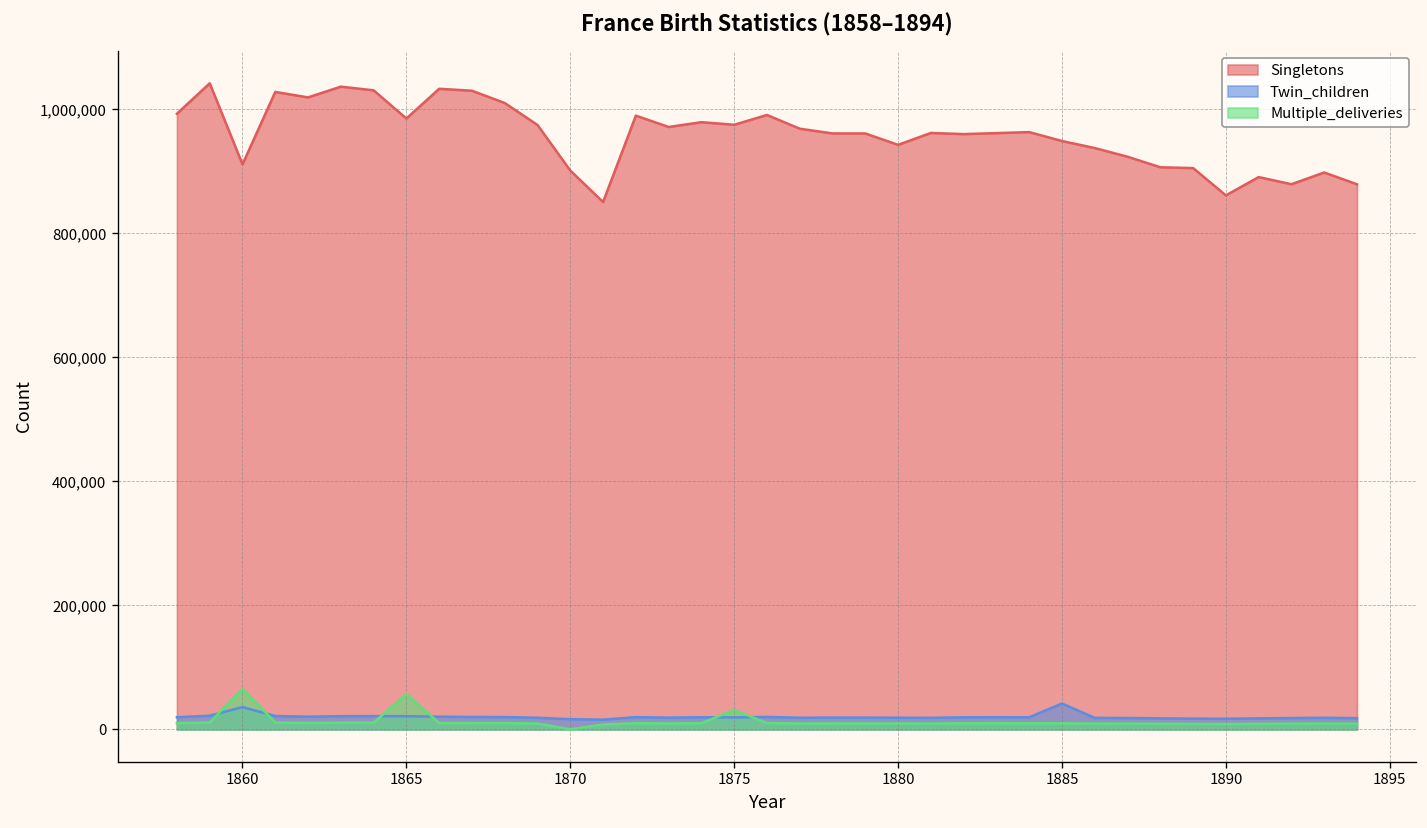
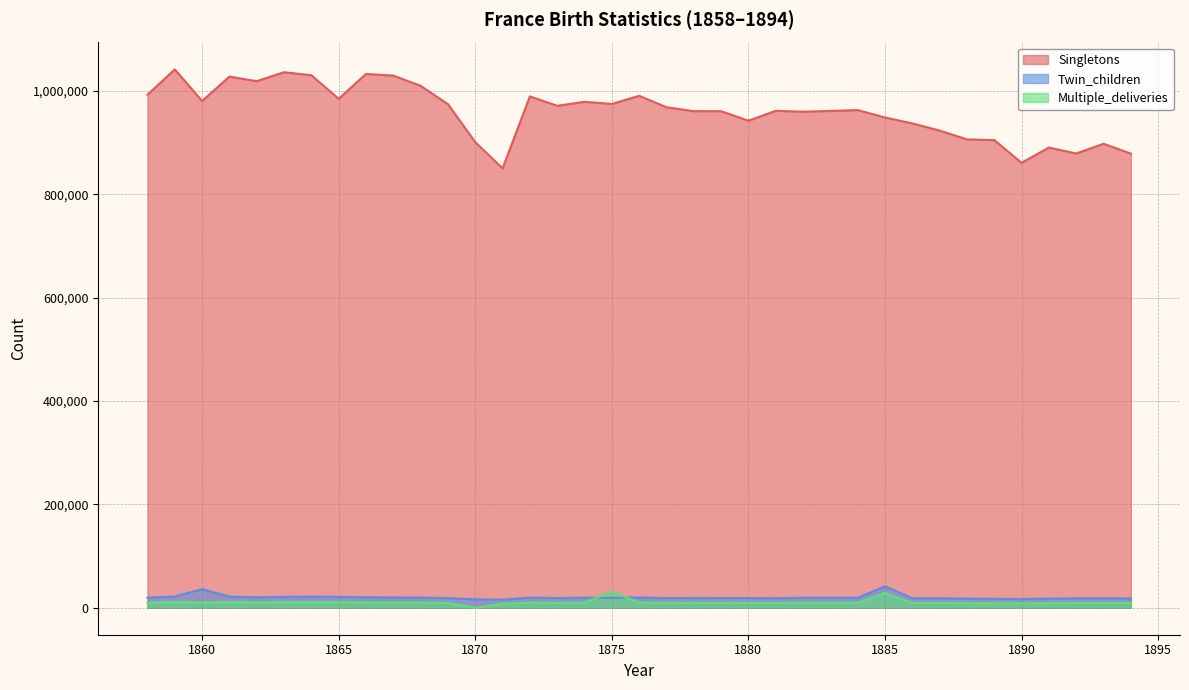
  {
    "Singletons": {
-     "1860": "910,000",
+     "1860": "980,000",
      "1865": "990,000",
      "1870": "900,000",
      "1875": "980,000",
      "1880": "940,000",
      "1885": "950,000",
      "1890": "860,000"
    },
    "Twin_children": {
      "1860": "40,000",
      "1865": "20,000",
      "1870": "20,000",
      "1875": "20,000",
      "1880": "20,000",
      "1885": "40,000",
      "1890": "20,000"
    },
    "Multiple_deliveries": {
-     "1860": "70,000",
-     "1865": "60,000",
+     "1860": "10,000",
+     "1865": "10,000",
      "1870": "0",
      "1875": "30,000",
      "1880": "10,000",
-     "1885": "10,000",
+     "1885": "30,000",
      "1890": "10,000"
    }
  }
